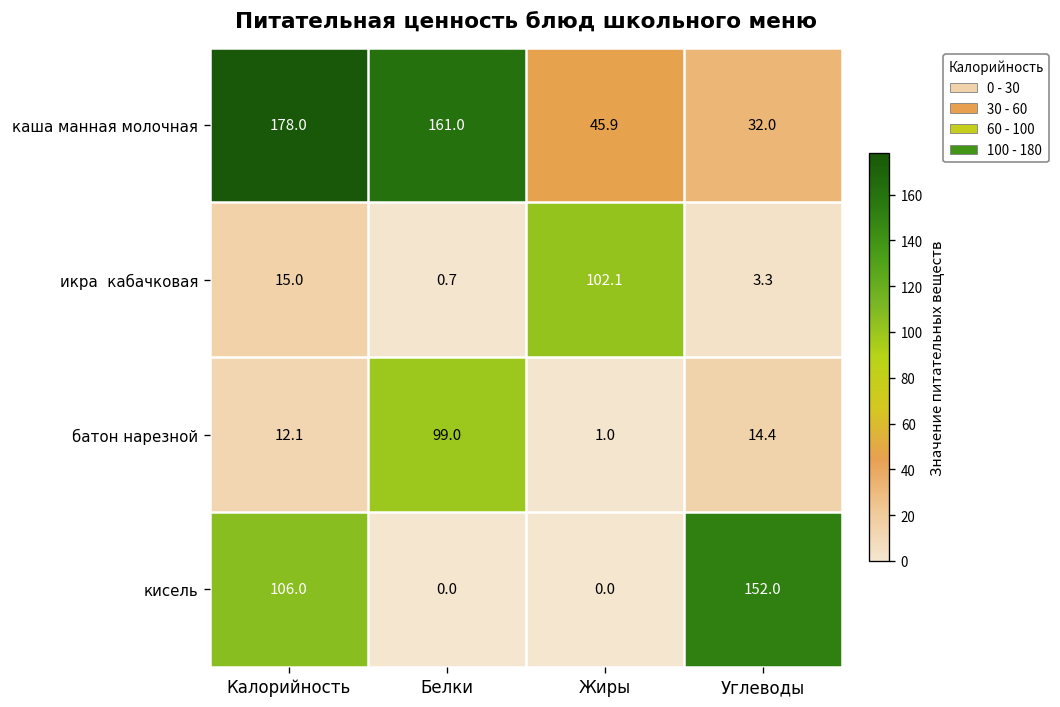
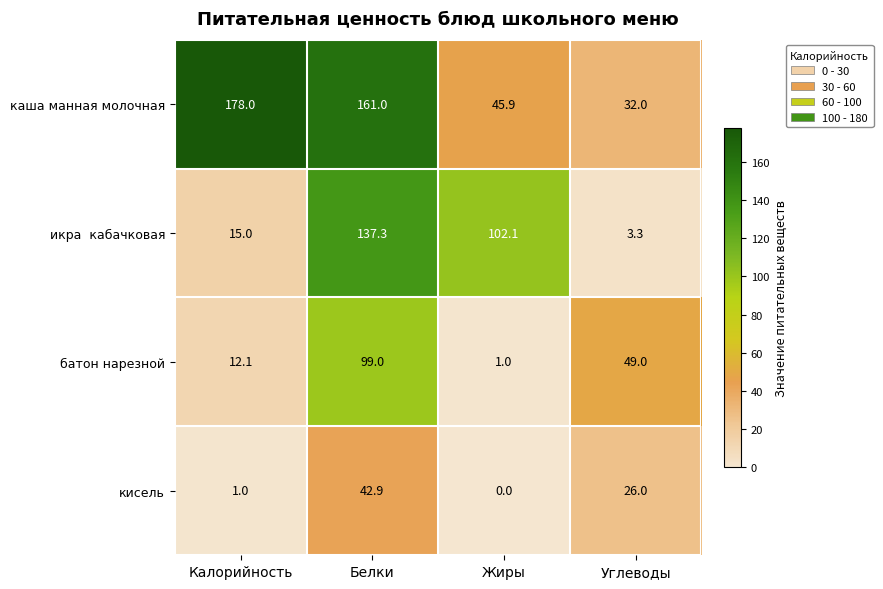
  {
    "каша манная молочная": {
      "Калорийность": 178.0,
      "Белки": 161.0,
      "Жиры": 45.9,
      "Углеводы": 32.0
    },
    "икра кабачковая": {
      "Калорийность": 15.0,
-     "Белки": 0.7,
+     "Белки": 137.3,
      "Жиры": 102.1,
      "Углеводы": 3.3
    },
    "батон нарезной": {
      "Калорийность": 12.1,
      "Белки": 99.0,
      "Жиры": 1.0,
-     "Углеводы": 14.4
+     "Углеводы": 49.0
    },
    "кисель": {
-     "Калорийность": 106.0,
-     "Белки": 0.0,
+     "Калорийность": 1.0,
+     "Белки": 42.9,
      "Жиры": 0.0,
-     "Углеводы": 152.0
+     "Углеводы": 26.0
    }
  }
